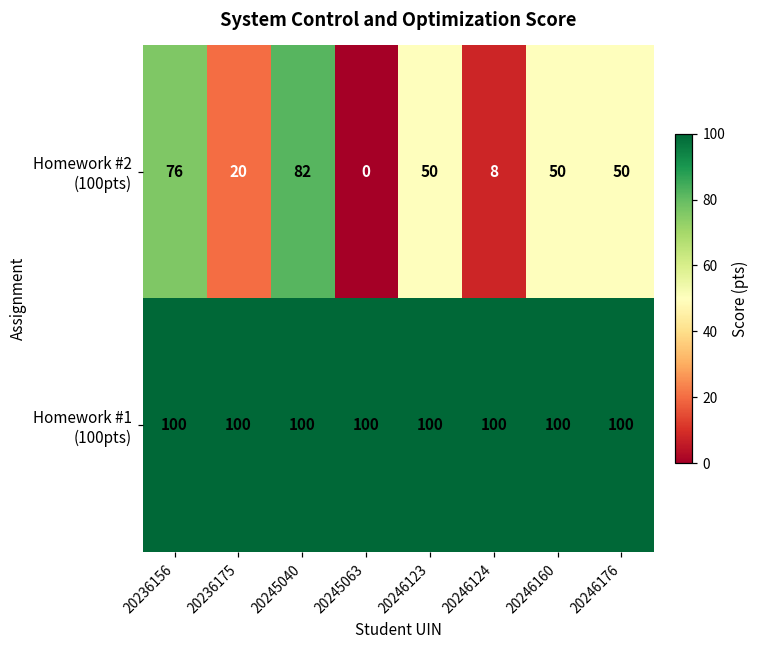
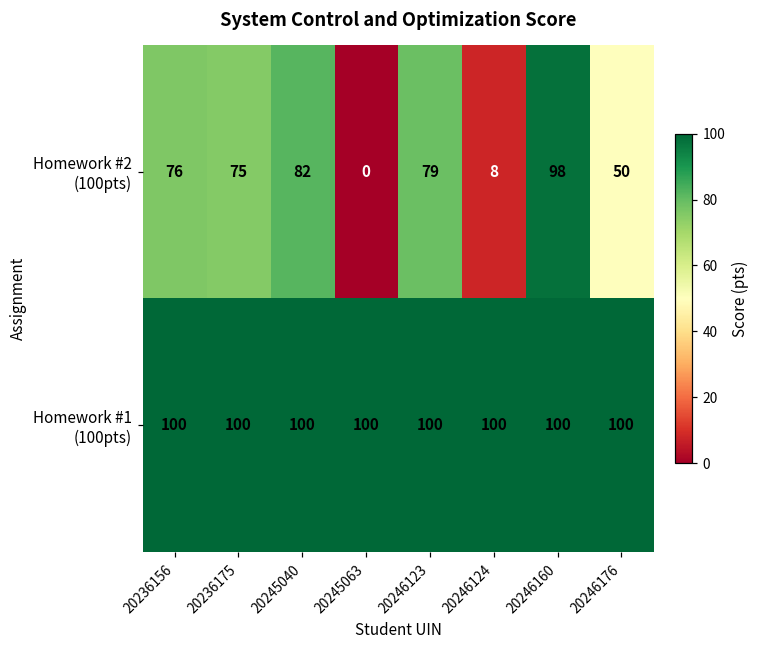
  {
    "Homework #2 (100pts)": {
      "20236156": 76,
-     "20236175": 20,
+     "20236175": 75,
      "20245040": 82,
      "20245063": 0,
-     "20246123": 50,
+     "20246123": 79,
      "20246124": 8,
-     "20246160": 50,
+     "20246160": 98,
      "20246176": 50
    },
    "Homework #1 (100pts)": {
      "20236156": 100,
      "20236175": 100,
      "20245040": 100,
      "20245063": 100,
      "20246123": 100,
      "20246124": 100,
      "20246160": 100,
      "20246176": 100
    }
  }
